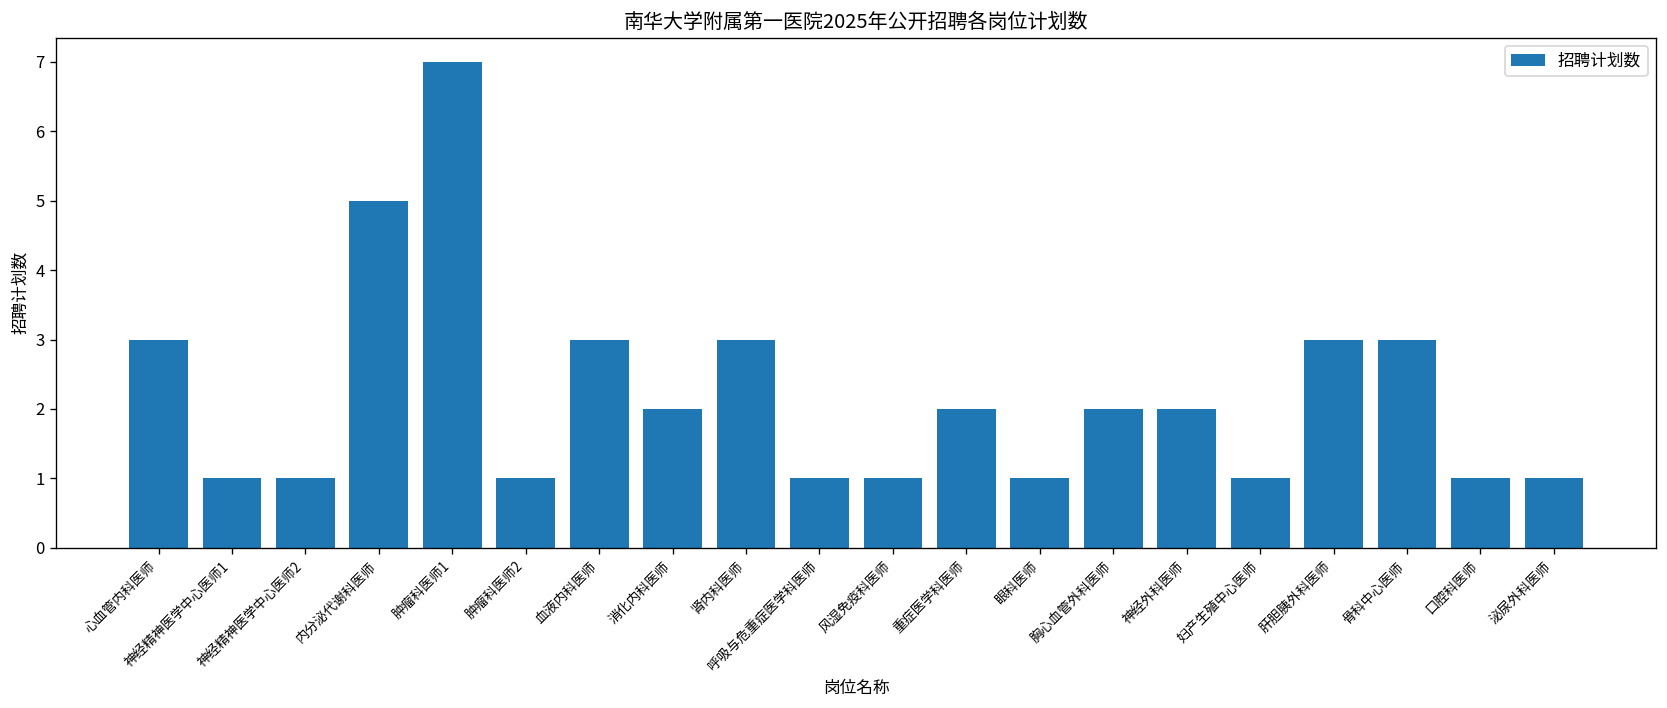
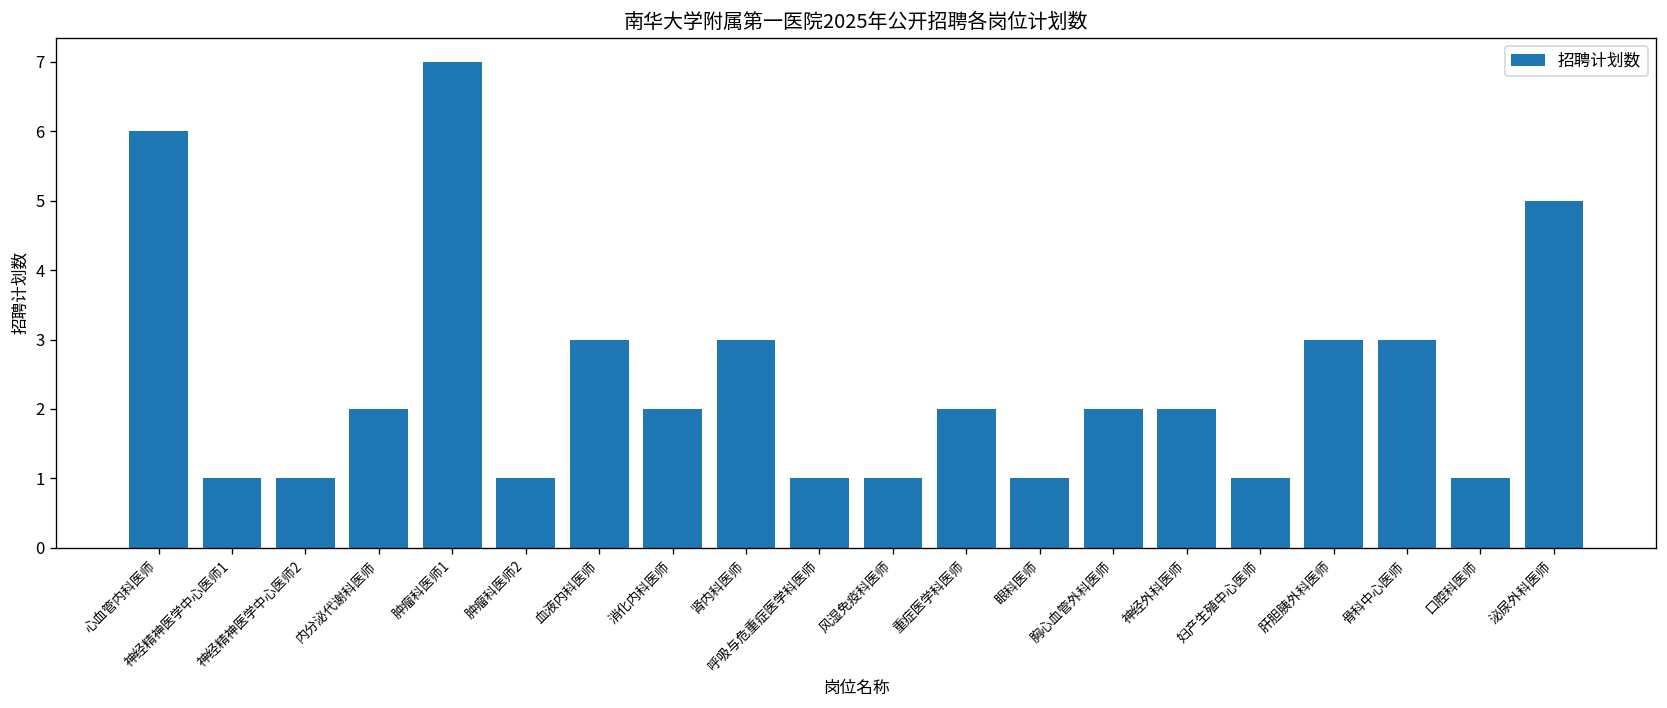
  {
-   "心血管内科医师": 3,
+   "心血管内科医师": 6,
    "神经精神医学中心医师1": 1,
    "神经精神医学中心医师2": 1,
-   "内分泌代谢科医师": 5,
+   "内分泌代谢科医师": 2,
    "肿瘤科医师1": 7,
    "肿瘤科医师2": 1,
    "血液内科医师": 3,
    "消化内科医师": 2,
    "肾内科医师": 3,
    "呼吸与危重症医学科医师": 1,
    "风湿免疫科医师": 1,
    "重症医学科医师": 2,
    "眼科医师": 1,
    "胸心血管外科医师": 2,
    "神经外科医师": 2,
    "妇产生殖中心医师": 1,
    "肝胆胰外科医师": 3,
    "骨科中心医师": 3,
    "口腔科医师": 1,
-   "泌尿外科医师": 1
+   "泌尿外科医师": 5
  }
